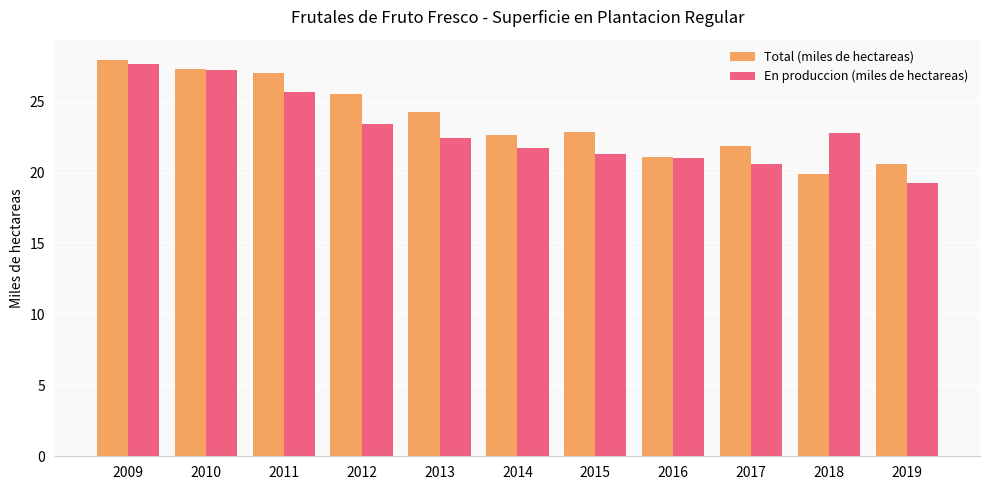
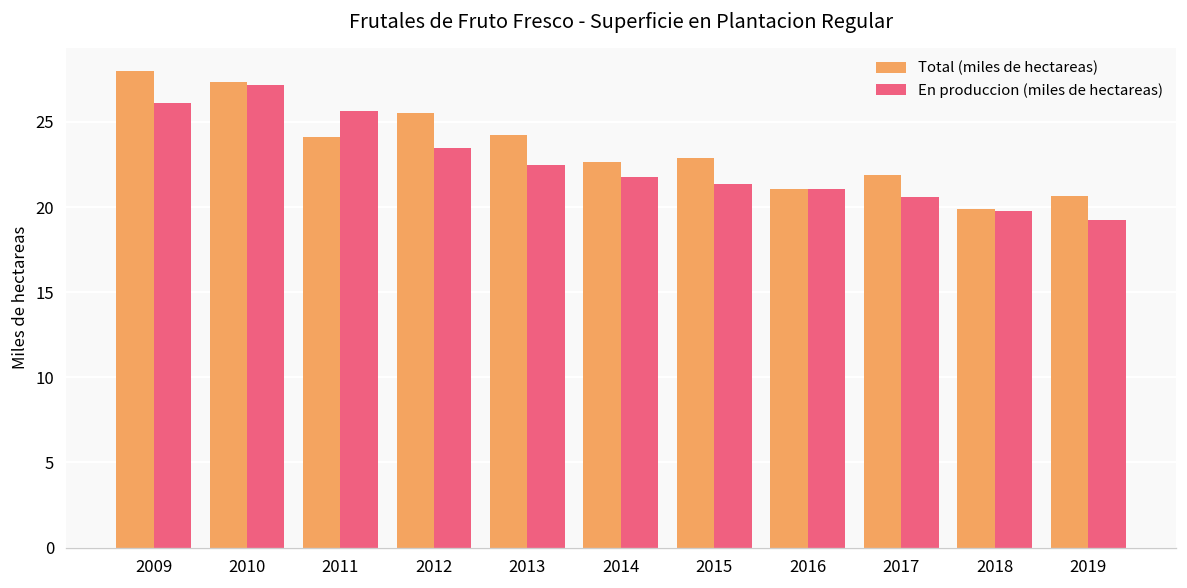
  {
    "Total (miles de hectareas)": {
      "2009": 28.0,
      "2010": 27.3,
-     "2011": 27.0,
+     "2011": 24.1,
      "2012": 25.5,
      "2013": 24.2,
      "2014": 22.6,
      "2015": 22.9,
      "2016": 21.1,
      "2017": 21.9,
      "2018": 19.9,
      "2019": 20.6
    },
    "En produccion (miles de hectareas)": {
-     "2009": 27.7,
+     "2009": 26.1,
      "2010": 27.2,
      "2011": 25.7,
      "2012": 23.4,
      "2013": 22.4,
      "2014": 21.7,
      "2015": 21.3,
      "2016": 21.0,
      "2017": 20.6,
-     "2018": 22.8,
+     "2018": 19.7,
      "2019": 19.2
    }
  }
